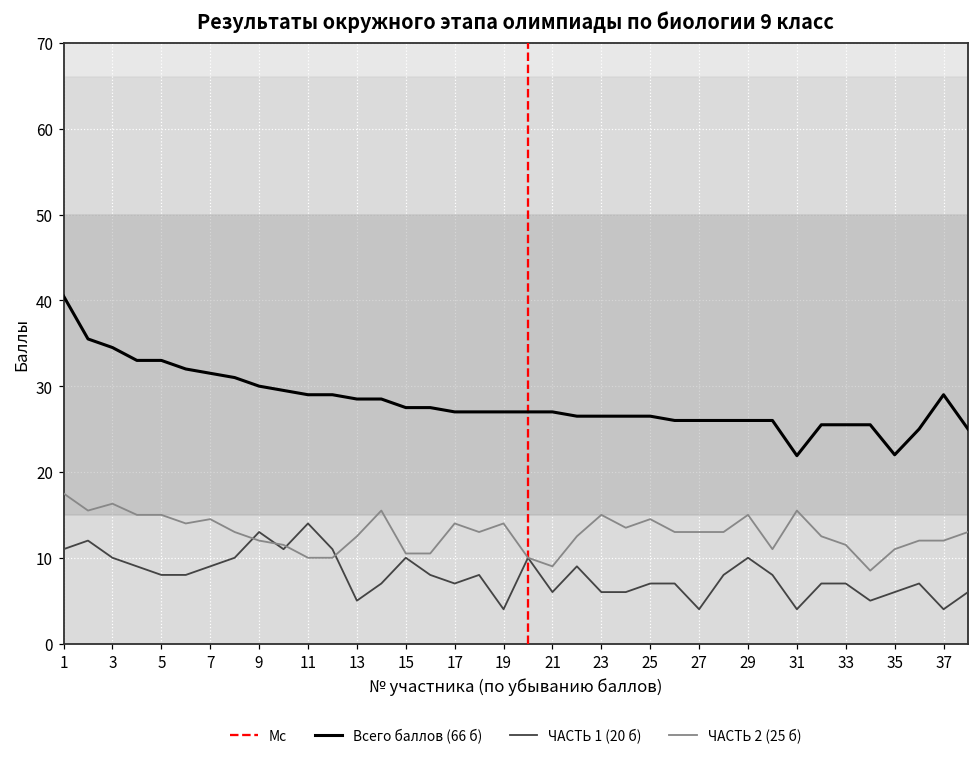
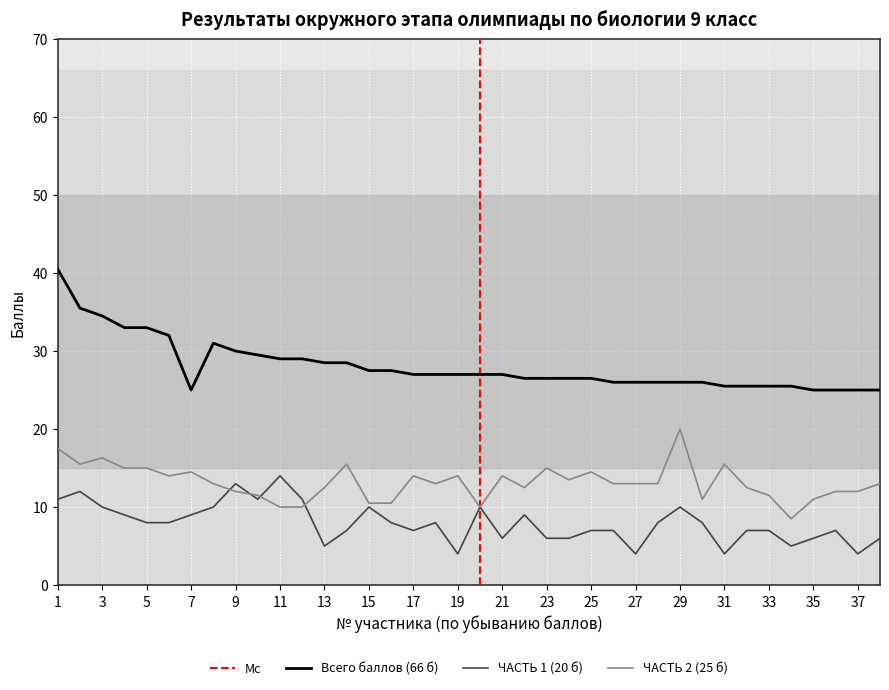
  {
    "Всего баллов (66 б)": {
      "1": 41,
      "3": 35,
      "5": 33,
-     "7": 32,
+     "7": 25,
      "9": 30,
      "11": 29,
      "13": 29,
      "15": 28,
      "17": 27,
      "19": 27,
      "21": 27,
      "23": 27,
      "25": 27,
      "27": 26,
      "29": 26,
-     "31": 22,
+     "31": 26,
      "33": 26,
-     "35": 22,
-     "37": 29
+     "35": 25,
+     "37": 25
    },
    "ЧАСТЬ 1 (20 б)": {
      "1": 11,
      "3": 10,
      "5": 8,
      "7": 9,
      "9": 13,
      "11": 14,
      "13": 5,
      "15": 10,
      "17": 7,
      "19": 4,
      "21": 6,
      "23": 6,
      "25": 7,
      "27": 4,
      "29": 10,
      "31": 4,
      "33": 7,
      "35": 6,
      "37": 4
    },
    "ЧАСТЬ 2 (25 б)": {
      "1": 18,
      "3": 16,
      "5": 15,
      "7": 15,
      "9": 12,
      "11": 10,
      "13": 13,
      "15": 11,
      "17": 14,
      "19": 14,
-     "21": 9,
+     "21": 14,
      "23": 15,
      "25": 15,
      "27": 13,
-     "29": 15,
+     "29": 20,
      "31": 16,
      "33": 12,
      "35": 11,
      "37": 12
    }
  }
